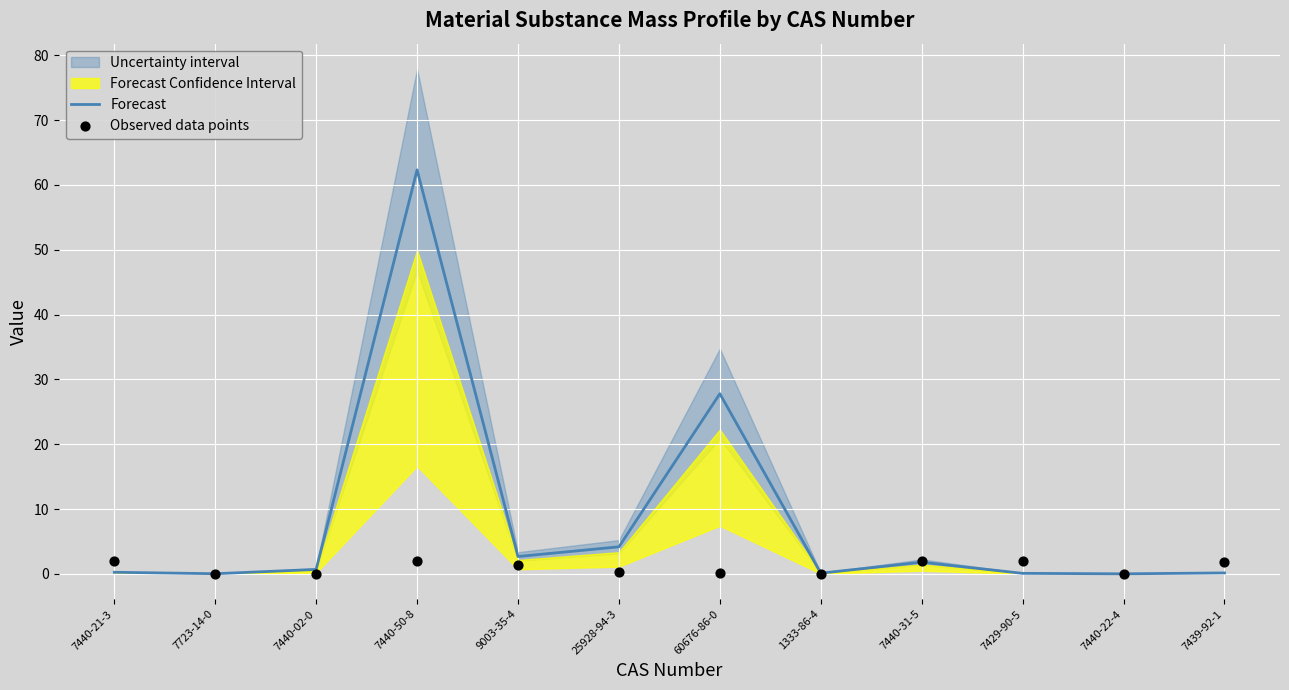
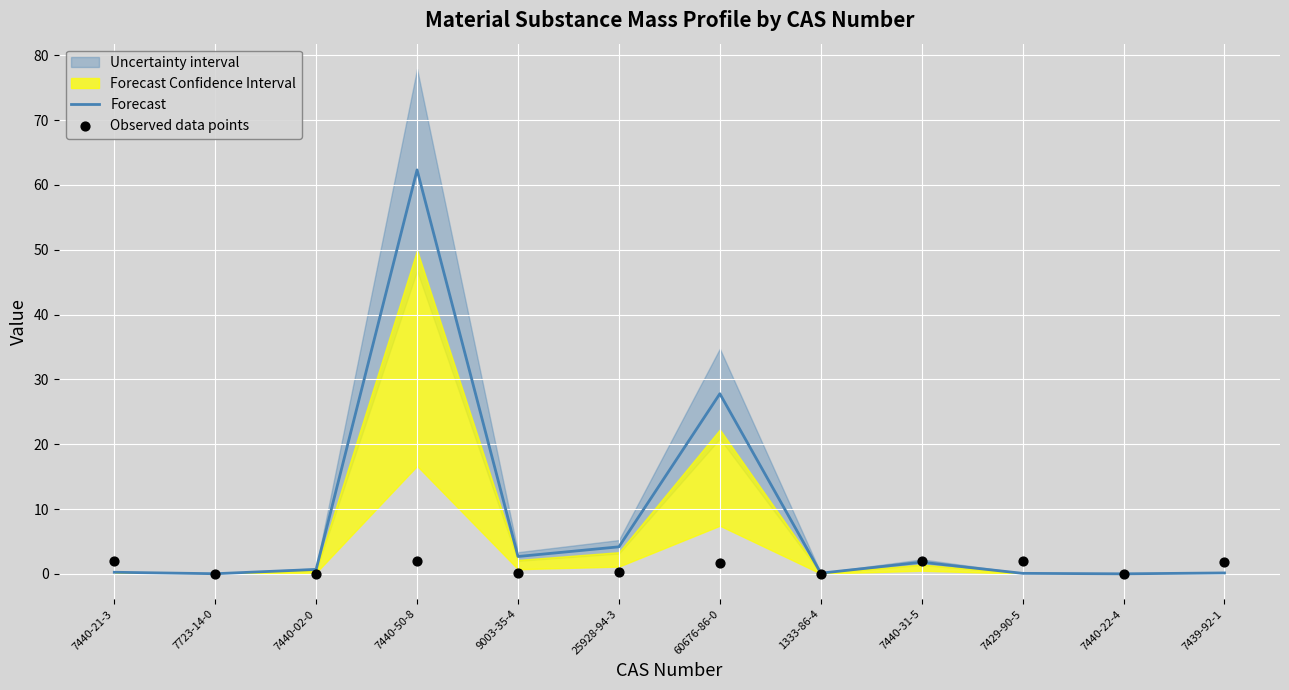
  {
    "Observed data points": {
-     "9003-35-4": 1,
-     "60676-86-0": 0
+     "9003-35-4": 0,
+     "60676-86-0": 2
    }
  }
